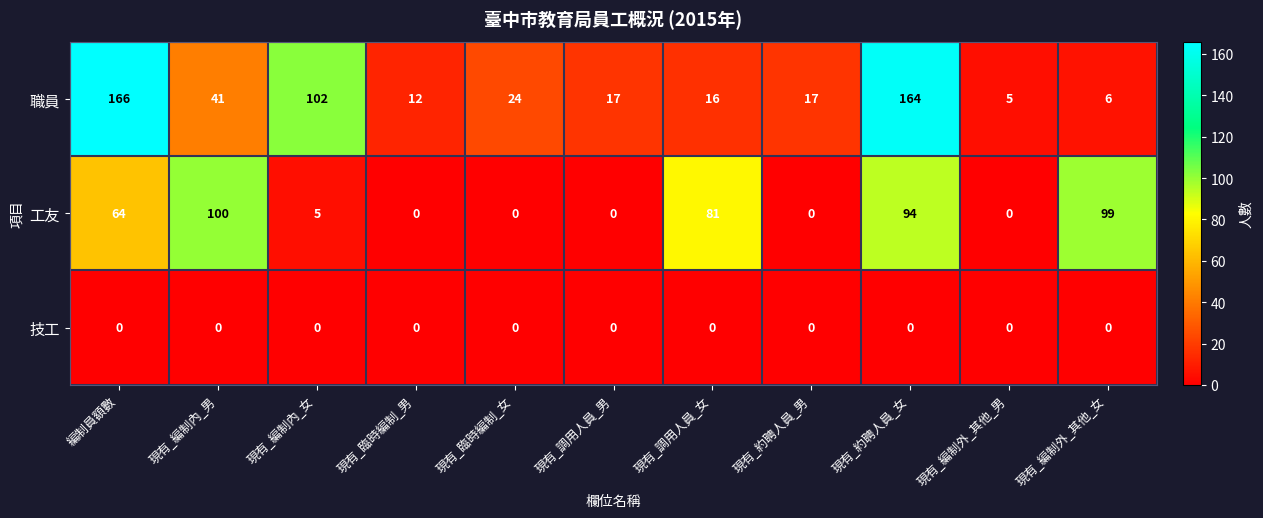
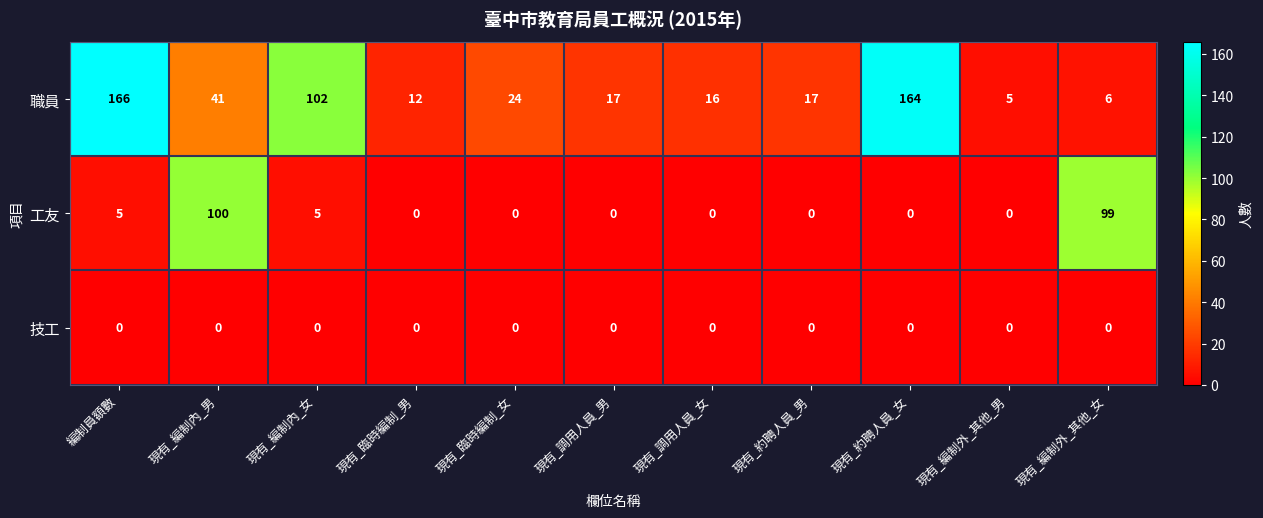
  {
    "職員": {
      "編制員額數": 166,
      "現有_編制內_男": 41,
      "現有_編制內_女": 102,
      "現有_臨時編制_男": 12,
      "現有_臨時編制_女": 24,
      "現有_調用人員_男": 17,
      "現有_調用人員_女": 16,
      "現有_約聘人員_男": 17,
      "現有_約聘人員_女": 164,
      "現有_編制外_其他_男": 5,
      "現有_編制外_其他_女": 6
    },
    "工友": {
-     "編制員額數": 64,
+     "編制員額數": 5,
      "現有_編制內_男": 100,
      "現有_編制內_女": 5,
      "現有_臨時編制_男": 0,
      "現有_臨時編制_女": 0,
      "現有_調用人員_男": 0,
-     "現有_調用人員_女": 81,
+     "現有_調用人員_女": 0,
      "現有_約聘人員_男": 0,
-     "現有_約聘人員_女": 94,
+     "現有_約聘人員_女": 0,
      "現有_編制外_其他_男": 0,
      "現有_編制外_其他_女": 99
    },
    "技工": {
      "編制員額數": 0,
      "現有_編制內_男": 0,
      "現有_編制內_女": 0,
      "現有_臨時編制_男": 0,
      "現有_臨時編制_女": 0,
      "現有_調用人員_男": 0,
      "現有_調用人員_女": 0,
      "現有_約聘人員_男": 0,
      "現有_約聘人員_女": 0,
      "現有_編制外_其他_男": 0,
      "現有_編制外_其他_女": 0
    }
  }
